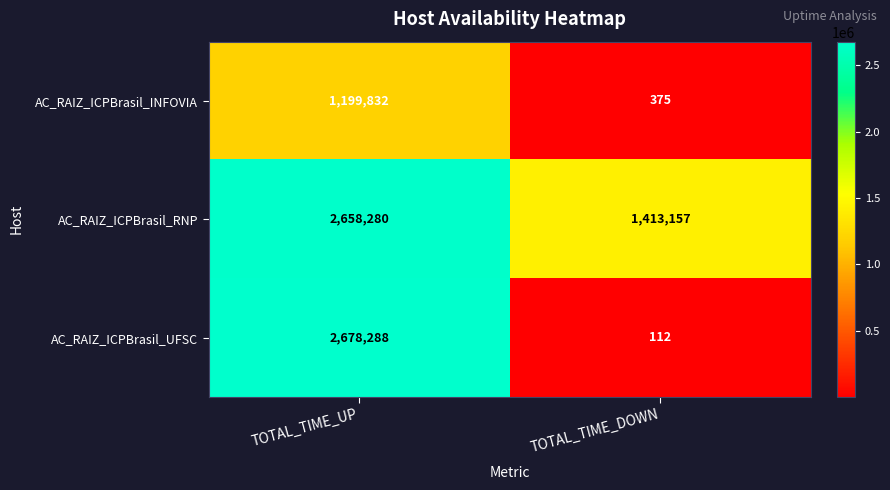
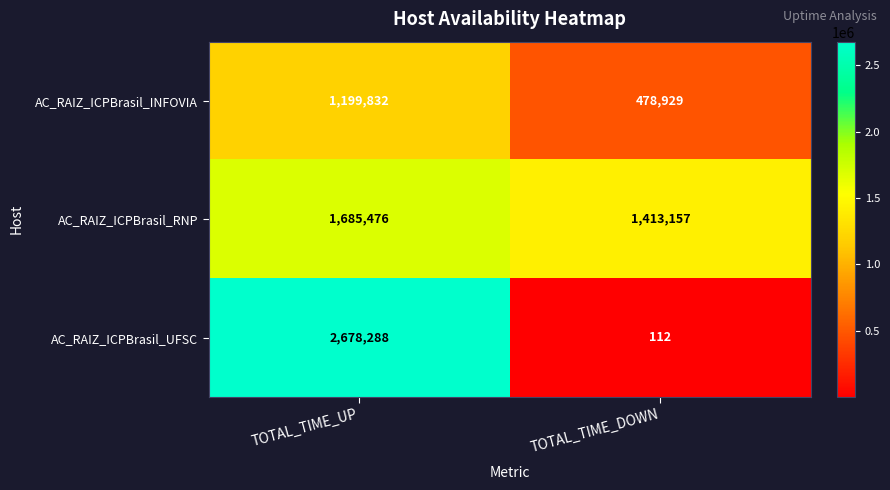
  {
    "AC_RAIZ_ICPBrasil_INFOVIA": {
      "TOTAL_TIME_UP": "1,199,832",
-     "TOTAL_TIME_DOWN": "375"
+     "TOTAL_TIME_DOWN": "478,929"
    },
    "AC_RAIZ_ICPBrasil_RNP": {
-     "TOTAL_TIME_UP": "2,658,280",
+     "TOTAL_TIME_UP": "1,685,476",
      "TOTAL_TIME_DOWN": "1,413,157"
    },
    "AC_RAIZ_ICPBrasil_UFSC": {
      "TOTAL_TIME_UP": "2,678,288",
      "TOTAL_TIME_DOWN": "112"
    }
  }
